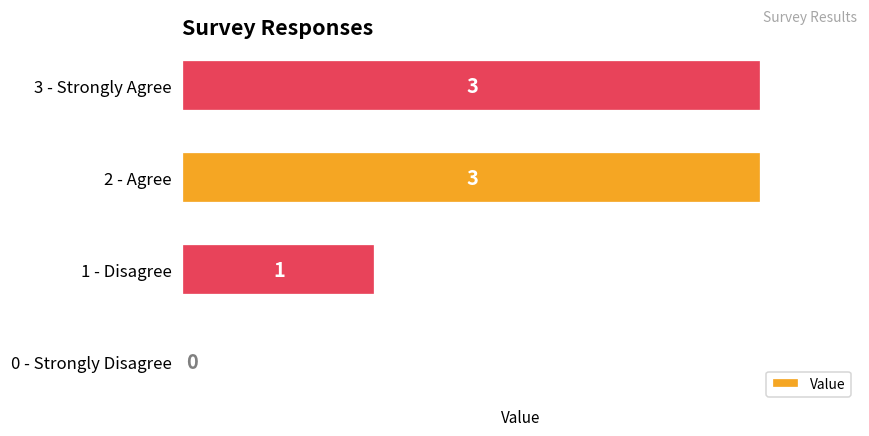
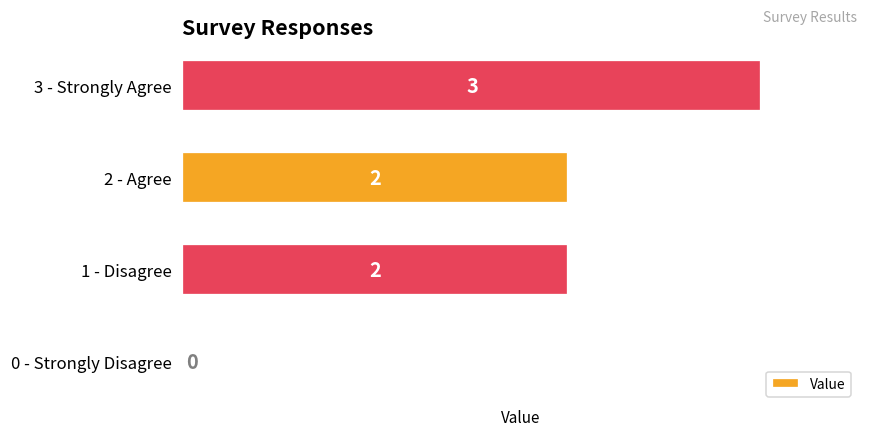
  {
    "3 - Strongly Agree": 3,
-   "2 - Agree": 3,
-   "1 - Disagree": 1,
+   "2 - Agree": 2,
+   "1 - Disagree": 2,
    "0 - Strongly Disagree": 0
  }
